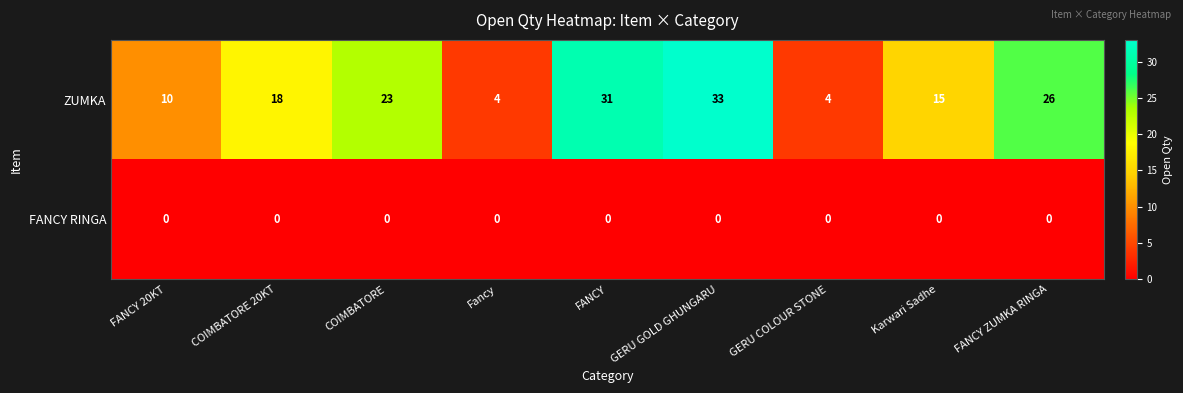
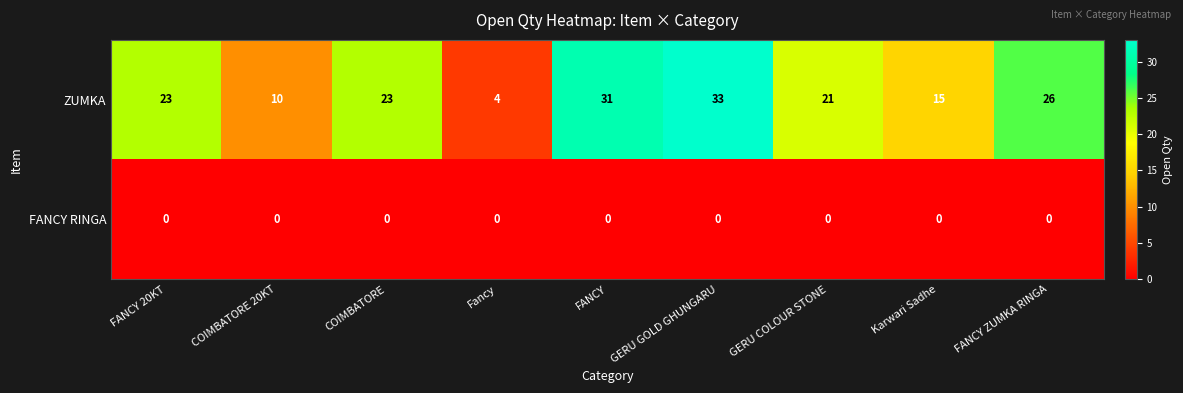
  {
    "ZUMKA": {
-     "FANCY 20KT": 10,
-     "COIMBATORE 20KT": 18,
+     "FANCY 20KT": 23,
+     "COIMBATORE 20KT": 10,
      "COIMBATORE": 23,
      "Fancy": 4,
      "FANCY": 31,
      "GERU GOLD GHUNGARU": 33,
-     "GERU COLOUR STONE": 4,
+     "GERU COLOUR STONE": 21,
      "Karwari Sadhe": 15,
      "FANCY ZUMKA RINGA": 26
    },
    "FANCY RINGA": {
      "FANCY 20KT": 0,
      "COIMBATORE 20KT": 0,
      "COIMBATORE": 0,
      "Fancy": 0,
      "FANCY": 0,
      "GERU GOLD GHUNGARU": 0,
      "GERU COLOUR STONE": 0,
      "Karwari Sadhe": 0,
      "FANCY ZUMKA RINGA": 0
    }
  }
